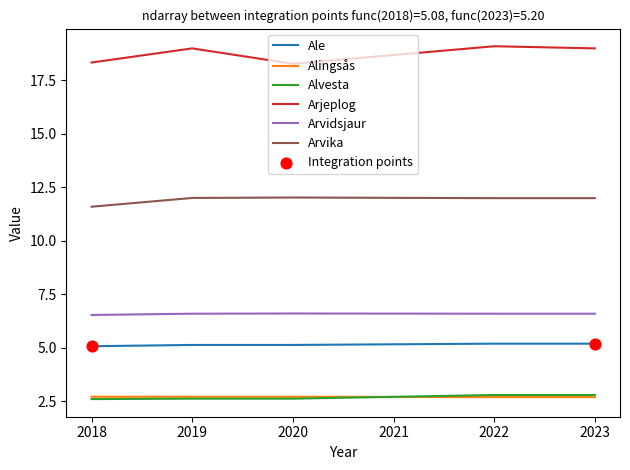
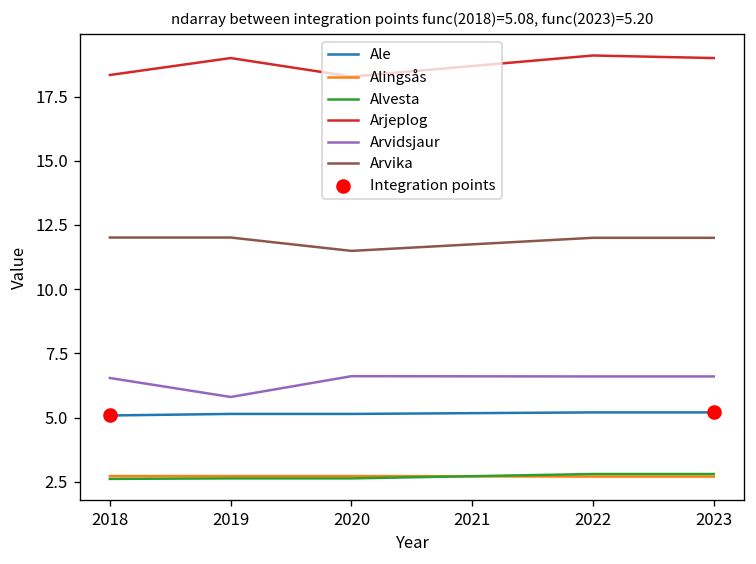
  {
    "Ale": {
      "2019": 5.1,
      "2020": 5.1,
      "2022": 5.2
    },
    "Arjeplog": {
      "2018": 18.3,
      "2019": 19.0,
      "2022": 19.1,
      "2023": 19.0
    },
    "Arvidsjaur": {
      "2018": 6.5,
-     "2019": 6.6,
+     "2019": 5.8,
      "2020": 6.6,
      "2022": 6.6,
      "2023": 6.6
    },
    "Arvika": {
-     "2018": 11.6,
+     "2018": 12.0,
      "2019": 12.0,
-     "2020": 12.0,
+     "2020": 11.5,
      "2022": 12.0,
      "2023": 12.0
    }
  }
